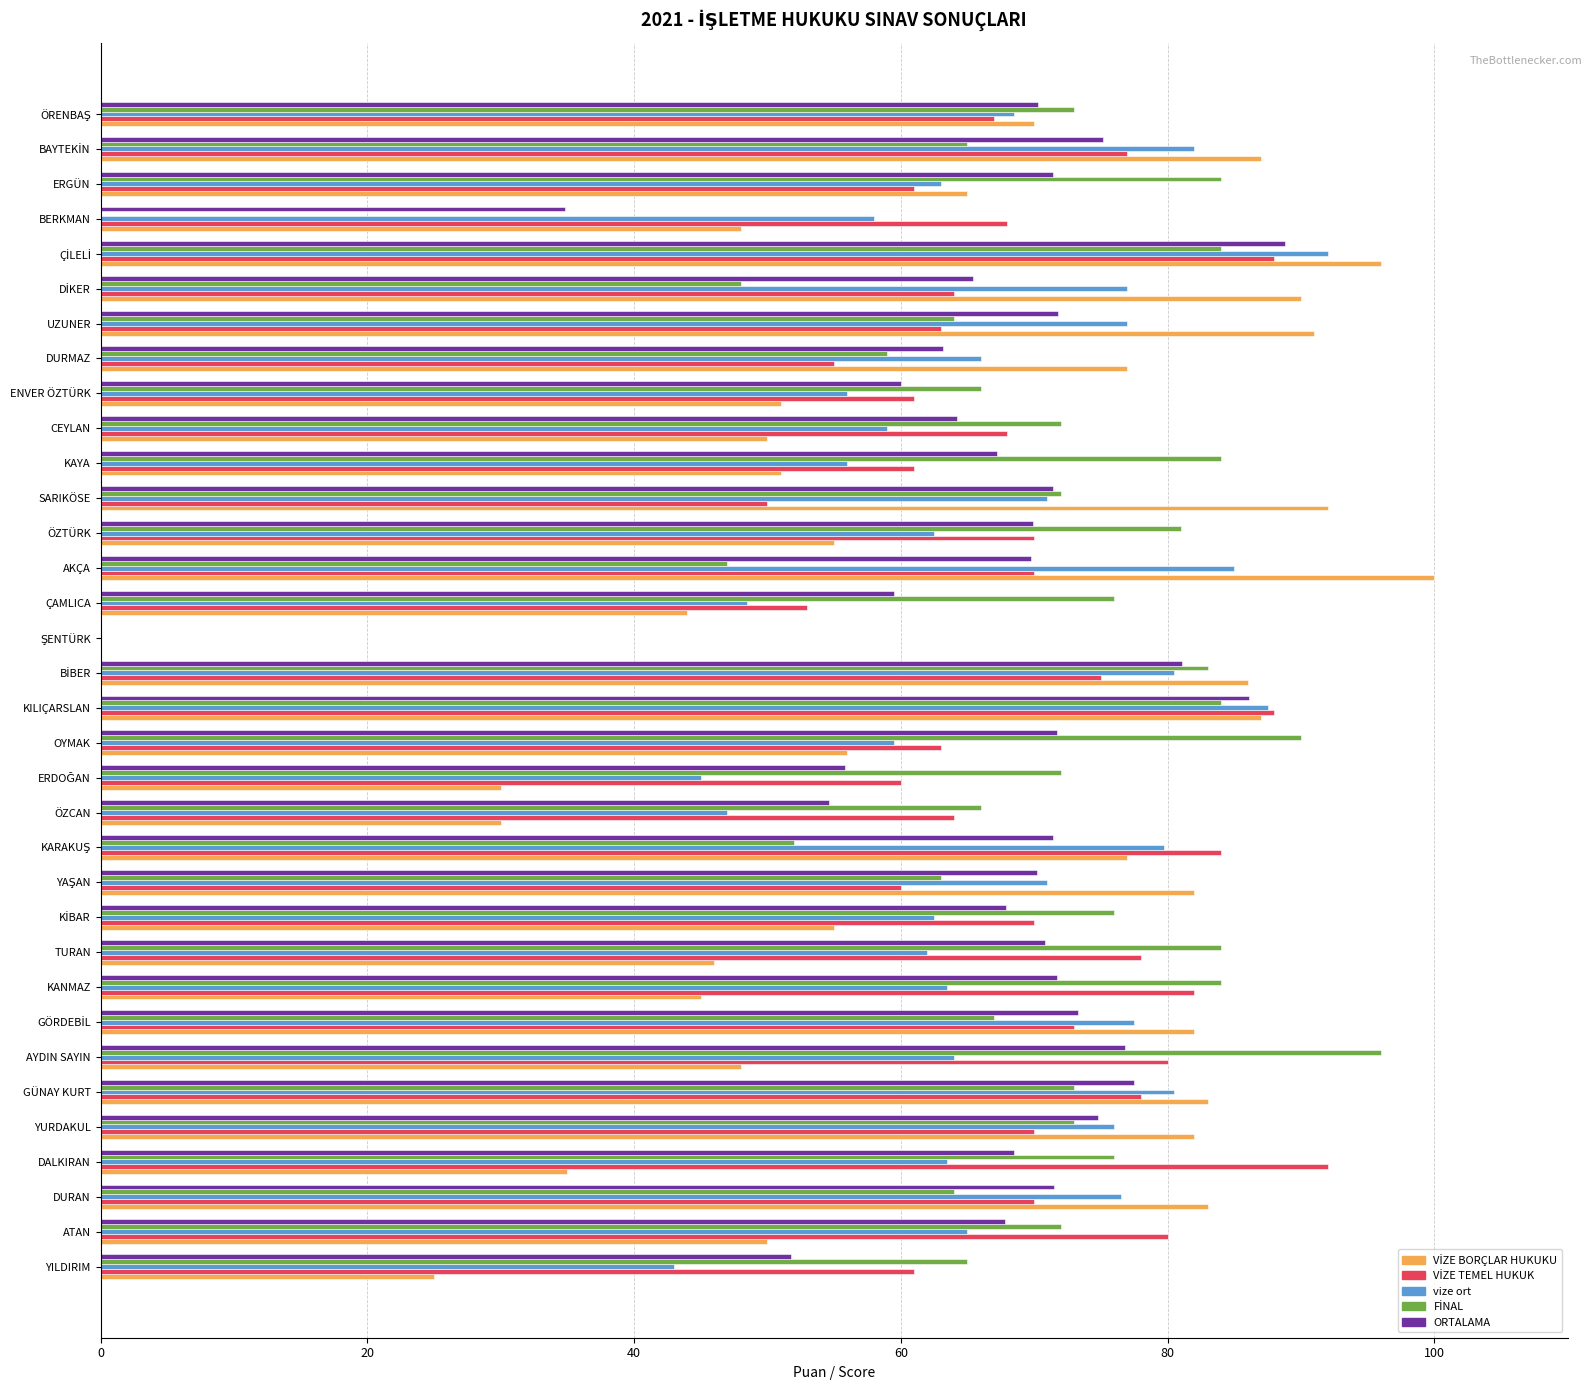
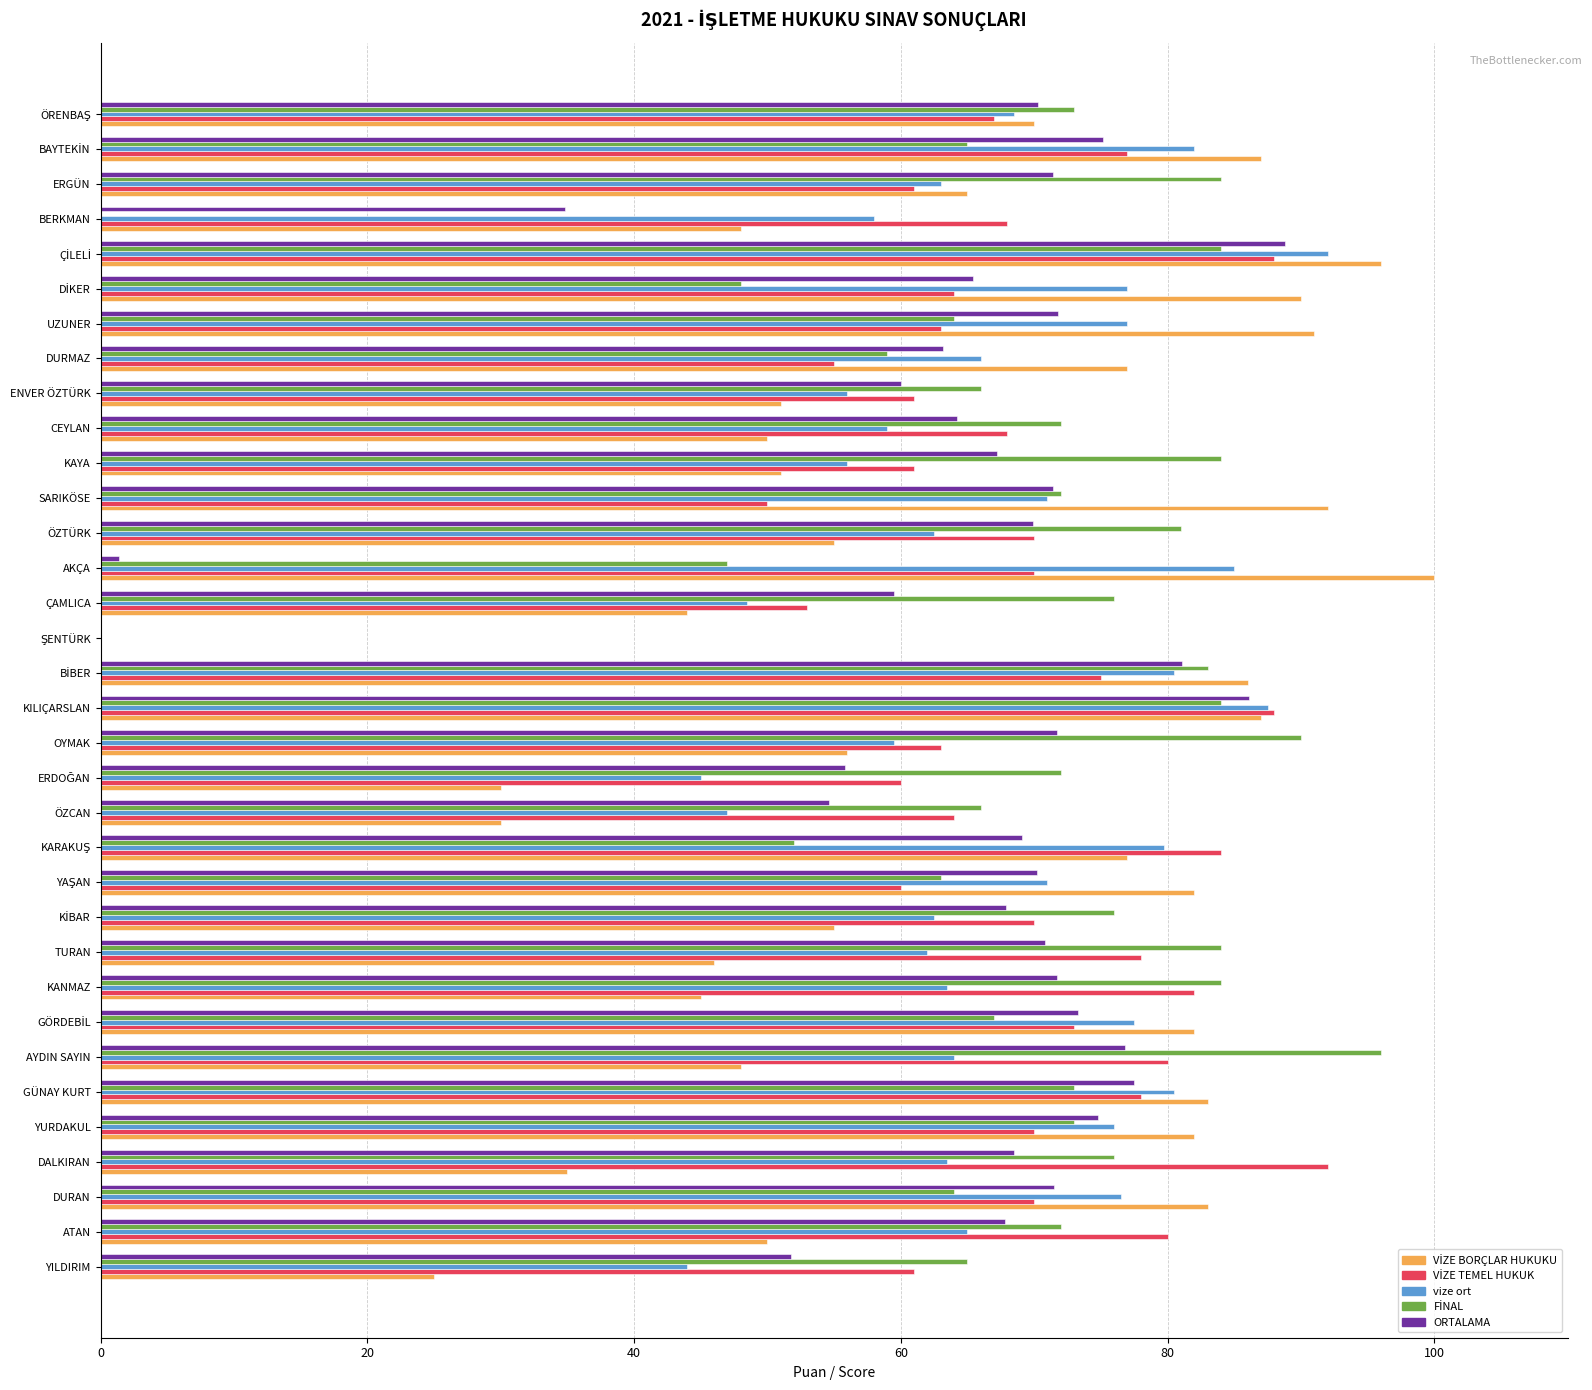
  {
    "VİZE BORÇLAR HUKUKU": {
      "ÖRENBAŞ": 70.0,
      "BAYTEKİN": 87.0,
      "ERGÜN": 65.0,
      "BERKMAN": 48.0,
      "ÇİLELİ": 96.0,
      "DİKER": 90.0,
      "UZUNER": 91.0,
      "DURMAZ": 77.0,
      "ENVER ÖZTÜRK": 51.0,
      "CEYLAN": 50.0,
      "KAYA": 51.0,
      "SARIKÖSE": 92.0,
      "ÖZTÜRK": 55.0,
      "AKÇA": 100.0,
      "ÇAMLICA": 44.0,
      "ŞENTÜRK": 0.0,
      "BİBER": 86.0,
      "KILIÇARSLAN": 87.0,
      "OYMAK": 56.0,
      "ERDOĞAN": 30.0,
      "ÖZCAN": 30.0,
      "KARAKUŞ": 77.0,
      "YAŞAN": 82.0,
      "KİBAR": 55.0,
      "TURAN": 46.0,
      "KANMAZ": 45.0,
      "GÖRDEBİL": 82.0,
      "AYDIN SAYIN": 48.0,
      "GÜNAY KURT": 83.0,
      "YURDAKUL": 82.0,
      "DALKIRAN": 35.0,
      "DURAN": 83.0,
      "ATAN": 50.0,
      "YILDIRIM": 25.0
    },
    "VİZE TEMEL HUKUK": {
      "ÖRENBAŞ": 67.0,
      "BAYTEKİN": 77.0,
      "ERGÜN": 61.0,
      "BERKMAN": 68.0,
      "ÇİLELİ": 88.0,
      "DİKER": 64.0,
      "UZUNER": 63.0,
      "DURMAZ": 55.0,
      "ENVER ÖZTÜRK": 61.0,
      "CEYLAN": 68.0,
      "KAYA": 61.0,
      "SARIKÖSE": 50.0,
      "ÖZTÜRK": 70.0,
      "AKÇA": 70.0,
      "ÇAMLICA": 53.0,
      "ŞENTÜRK": 0.0,
      "BİBER": 75.0,
      "KILIÇARSLAN": 88.0,
      "OYMAK": 63.0,
      "ERDOĞAN": 60.0,
      "ÖZCAN": 64.0,
      "KARAKUŞ": 84.0,
      "YAŞAN": 60.0,
      "KİBAR": 70.0,
      "TURAN": 78.0,
      "KANMAZ": 82.0,
      "GÖRDEBİL": 73.0,
      "AYDIN SAYIN": 80.0,
      "GÜNAY KURT": 78.0,
      "YURDAKUL": 70.0,
      "DALKIRAN": 92.0,
      "DURAN": 70.0,
      "ATAN": 80.0,
      "YILDIRIM": 61.0
    },
    "vize ort": {
      "ÖRENBAŞ": 68.5,
      "BAYTEKİN": 82,
      "ERGÜN": 63,
      "BERKMAN": 58,
      "ÇİLELİ": 92,
      "DİKER": 77,
      "UZUNER": 77,
      "DURMAZ": 66,
      "ENVER ÖZTÜRK": 56,
      "CEYLAN": 59,
      "KAYA": 56,
      "SARIKÖSE": 71,
      "ÖZTÜRK": 62.5,
      "AKÇA": 85,
      "ÇAMLICA": 48.5,
      "ŞENTÜRK": 0,
      "BİBER": 80.5,
      "KILIÇARSLAN": 87.5,
      "OYMAK": 59.5,
      "ERDOĞAN": 45,
      "ÖZCAN": 47,
      "KARAKUŞ": 79.7,
      "YAŞAN": 71,
      "KİBAR": 62.5,
      "TURAN": 62,
      "KANMAZ": 63.5,
      "GÖRDEBİL": 77.5,
      "AYDIN SAYIN": 64,
      "GÜNAY KURT": 80.5,
      "YURDAKUL": 76,
      "DALKIRAN": 63.5,
      "DURAN": 76.5,
      "ATAN": 65,
-     "YILDIRIM": 43
+     "YILDIRIM": 44
    },
    "FİNAL": {
      "ÖRENBAŞ": 73.0,
      "BAYTEKİN": 65.0,
      "ERGÜN": 84.0,
      "BERKMAN": 0.0,
      "ÇİLELİ": 84.0,
      "DİKER": 48.0,
      "UZUNER": 64.0,
      "DURMAZ": 59.0,
      "ENVER ÖZTÜRK": 66.0,
      "CEYLAN": 72.0,
      "KAYA": 84.0,
      "SARIKÖSE": 72.0,
      "ÖZTÜRK": 81.0,
      "AKÇA": 47.0,
      "ÇAMLICA": 76.0,
      "ŞENTÜRK": 0.0,
      "BİBER": 83.0,
      "KILIÇARSLAN": 84.0,
      "OYMAK": 90.0,
      "ERDOĞAN": 72.0,
      "ÖZCAN": 66.0,
      "KARAKUŞ": 52.0,
      "YAŞAN": 63.0,
      "KİBAR": 76.0,
      "TURAN": 84.0,
      "KANMAZ": 84.0,
      "GÖRDEBİL": 67.0,
      "AYDIN SAYIN": 96.0,
      "GÜNAY KURT": 73.0,
      "YURDAKUL": 73.0,
      "DALKIRAN": 76.0,
      "DURAN": 64.0,
      "ATAN": 72.0,
      "YILDIRIM": 65.0
    },
    "ORTALAMA": {
      "ÖRENBAŞ": 70.3,
      "BAYTEKİN": 75.2,
      "ERGÜN": 71.4,
      "BERKMAN": 34.8,
      "ÇİLELİ": 88.8,
      "DİKER": 65.4,
      "UZUNER": 71.8,
      "DURMAZ": 63.2,
      "ENVER ÖZTÜRK": 60.0,
      "CEYLAN": 64.2,
      "KAYA": 67.2,
      "SARIKÖSE": 71.4,
      "ÖZTÜRK": 69.9,
-     "AKÇA": 69.8,
+     "AKÇA": 1.4,
      "ÇAMLICA": 59.5,
      "ŞENTÜRK": 0.0,
      "BİBER": 81.1,
      "KILIÇARSLAN": 86.1,
      "OYMAK": 71.7,
      "ERDOĞAN": 55.8,
      "ÖZCAN": 54.6,
-     "KARAKUŞ": 71.4,
+     "KARAKUŞ": 69.1,
      "YAŞAN": 70.2,
      "KİBAR": 67.9,
      "TURAN": 70.8,
      "KANMAZ": 71.7,
      "GÖRDEBİL": 73.3,
      "AYDIN SAYIN": 76.8,
      "GÜNAY KURT": 77.5,
      "YURDAKUL": 74.8,
      "DALKIRAN": 68.5,
      "DURAN": 71.5,
      "ATAN": 67.8,
      "YILDIRIM": 51.8
    }
  }
